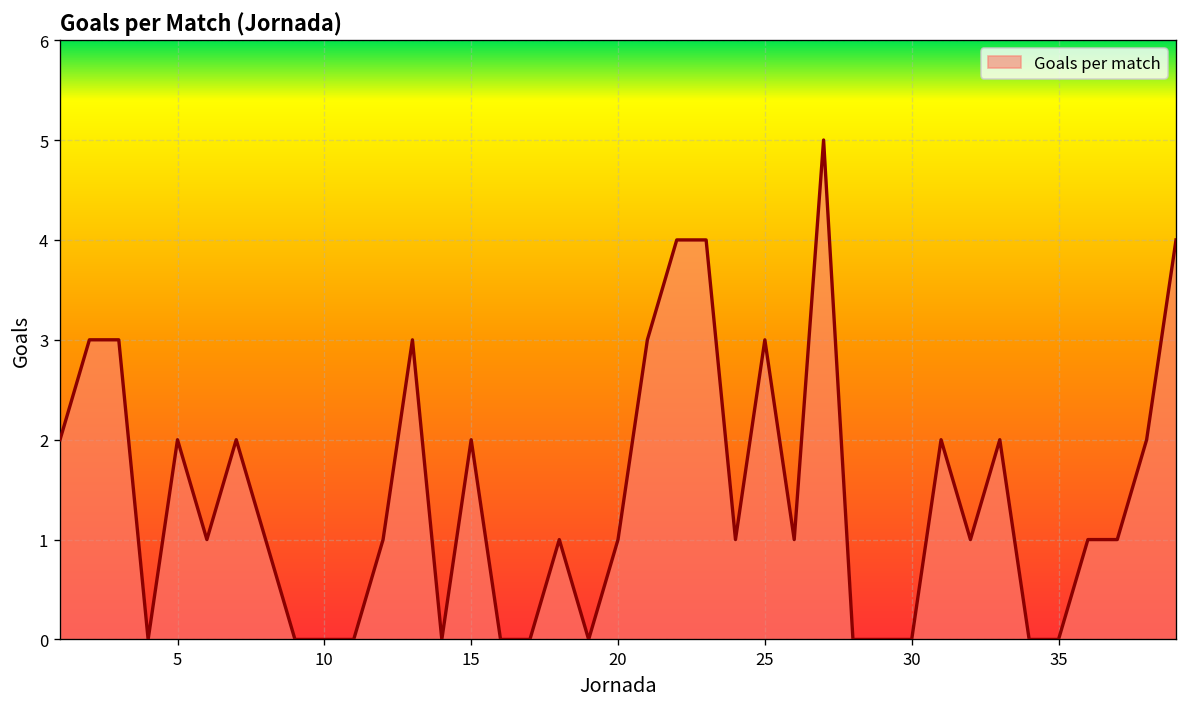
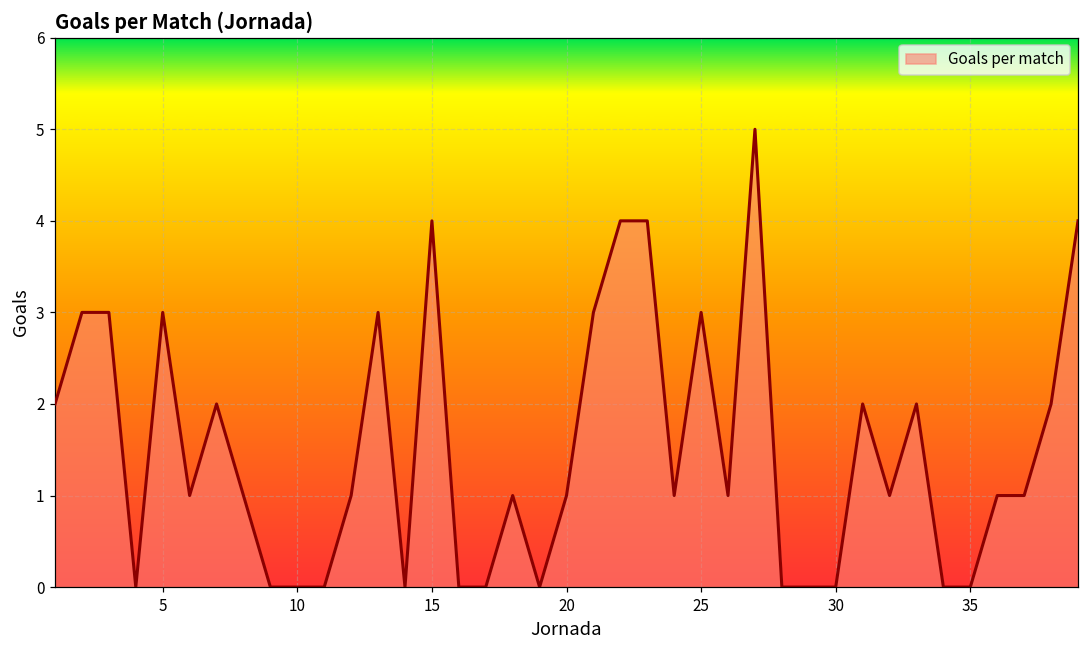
  {
-   "5": 2,
+   "5": 3,
    "10": 0,
-   "15": 2,
+   "15": 4,
    "20": 1,
    "25": 3,
    "30": 0,
    "35": 0
  }
